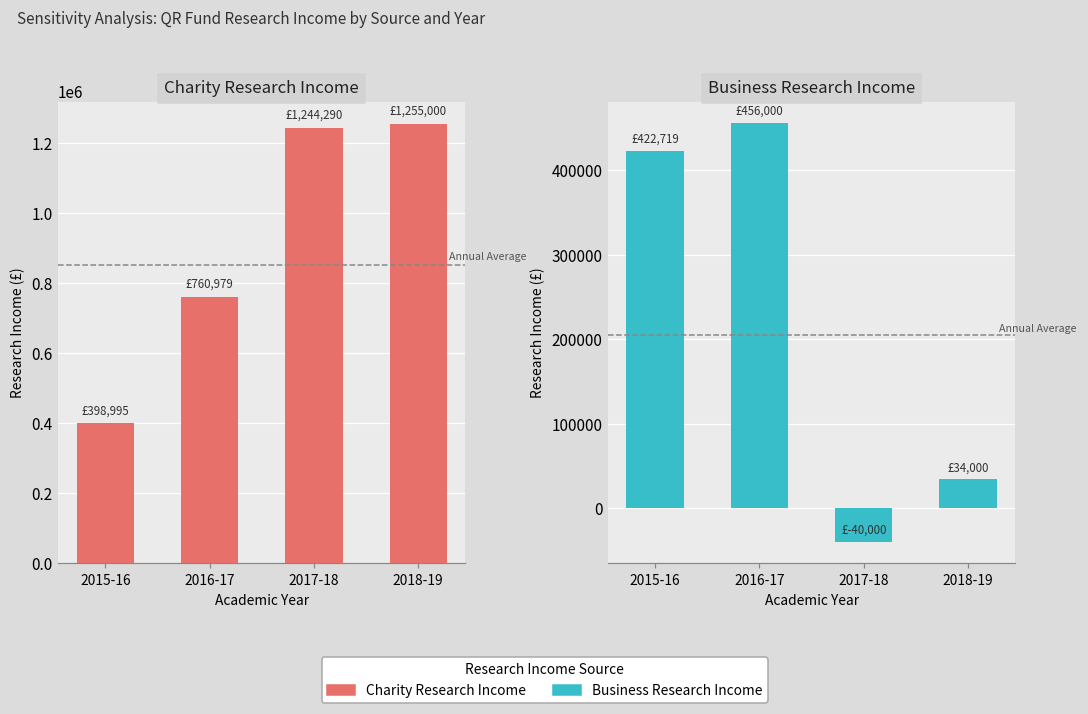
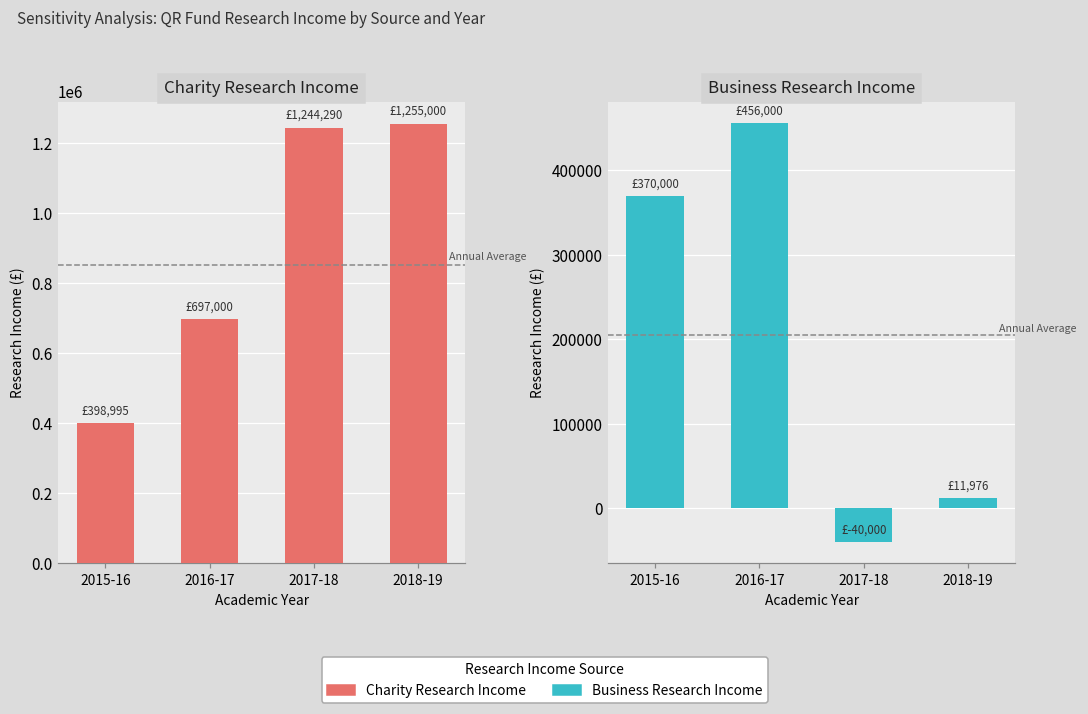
  {
    "Charity Research Income": {
      "2015-16": "£398,995",
-     "2016-17": "£760,979",
+     "2016-17": "£697,000",
      "2017-18": "£1,244,290",
      "2018-19": "£1,255,000"
    },
    "Business Research Income": {
-     "2015-16": "£422,719",
+     "2015-16": "£370,000",
      "2016-17": "£456,000",
      "2017-18": "£-40,000",
-     "2018-19": "£34,000"
+     "2018-19": "£11,976"
    }
  }
